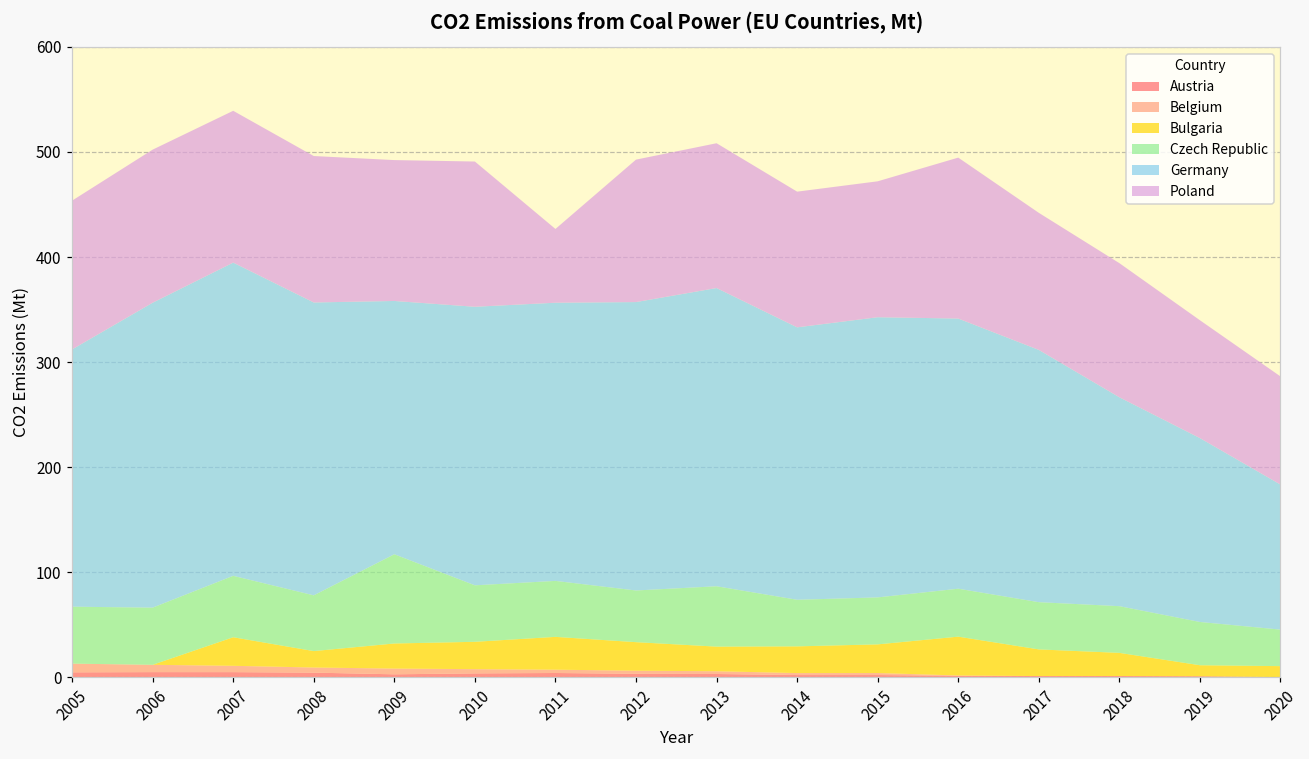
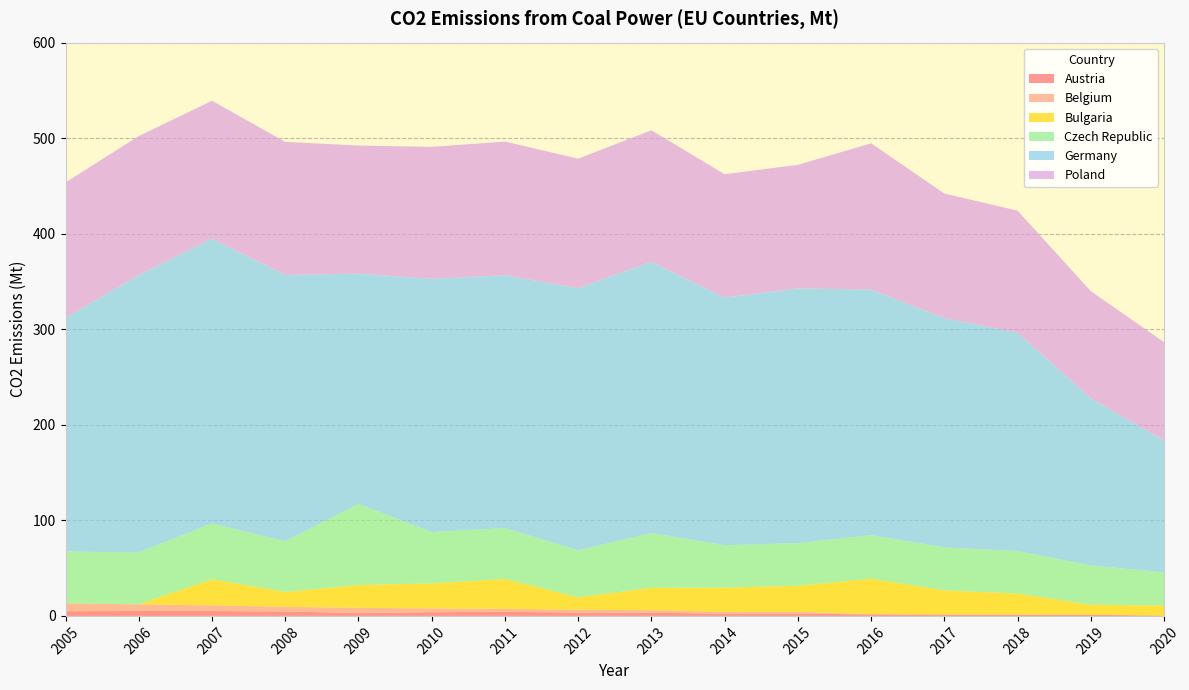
  {
    "Bulgaria": {
      "2007": 30,
      "2008": 20,
      "2009": 20,
      "2010": 30,
      "2011": 30,
-     "2012": 30,
+     "2012": 10,
      "2013": 20,
      "2014": 30,
      "2015": 30,
      "2016": 40,
      "2017": 30,
      "2018": 20,
      "2019": 10,
      "2020": 10
    },
    "Czech Republic": {
      "2005": 50,
      "2006": 50,
      "2007": 60,
      "2008": 50,
      "2009": 80,
      "2010": 50,
      "2011": 50,
      "2012": 50,
      "2013": 60,
      "2014": 40,
      "2015": 40,
      "2016": 50,
      "2017": 40,
      "2018": 40,
      "2019": 40,
      "2020": 30
    },
    "Germany": {
      "2005": 240,
      "2006": 290,
      "2007": 300,
      "2008": 280,
      "2009": 240,
      "2010": 270,
      "2011": 260,
      "2012": 270,
      "2013": 280,
      "2014": 260,
      "2015": 270,
      "2016": 260,
      "2017": 240,
-     "2018": 200,
+     "2018": 230,
      "2019": 170,
      "2020": 140
    },
    "Poland": {
      "2005": 140,
      "2006": 150,
      "2007": 140,
      "2008": 140,
      "2009": 130,
      "2010": 140,
-     "2011": 70,
+     "2011": 140,
      "2012": 140,
      "2013": 140,
      "2014": 130,
      "2015": 130,
      "2016": 150,
      "2017": 130,
      "2018": 130,
      "2019": 110,
      "2020": 100
    }
  }
